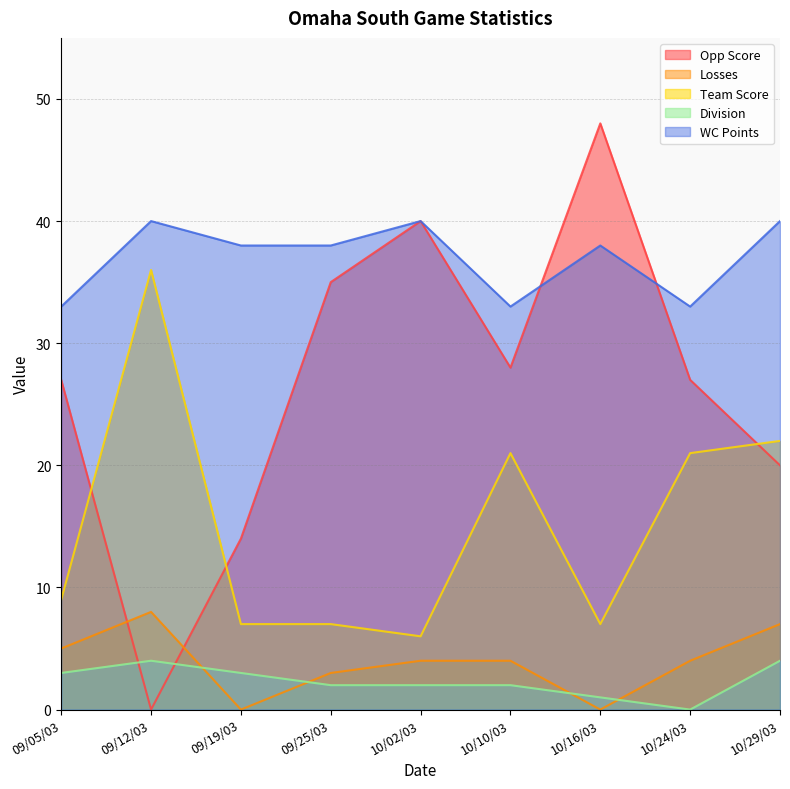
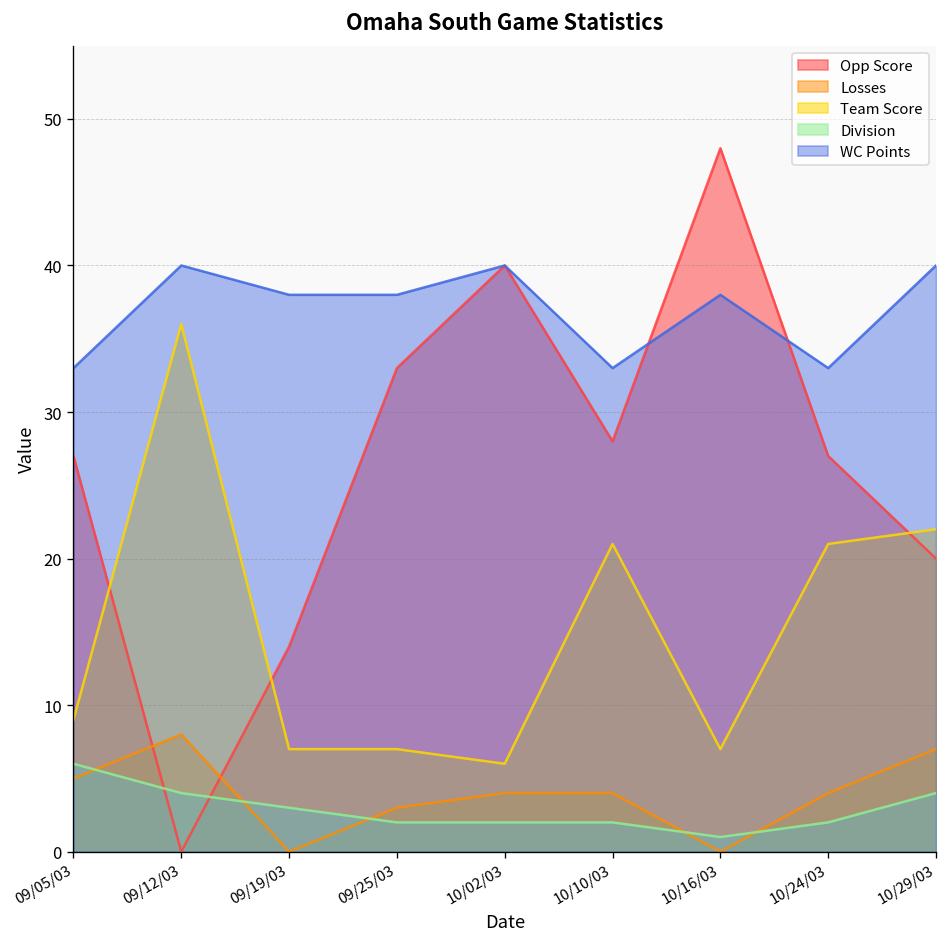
  {
    "Opp Score": {
      "09/05/03": 27,
      "09/12/03": 0,
      "09/19/03": 14,
-     "09/25/03": 35,
+     "09/25/03": 33,
      "10/10/03": 28,
      "10/16/03": 48,
      "10/24/03": 27,
      "10/29/03": 20
    },
    "Division": {
-     "09/05/03": 3,
+     "09/05/03": 6,
      "09/12/03": 4,
      "09/19/03": 3,
      "09/25/03": 2,
      "10/02/03": 2,
      "10/10/03": 2,
      "10/16/03": 1,
-     "10/24/03": 0,
+     "10/24/03": 2,
      "10/29/03": 4
    },
    "WC Points": {
      "09/05/03": 33,
      "09/12/03": 40,
      "09/19/03": 38,
      "09/25/03": 38,
      "10/10/03": 33,
      "10/16/03": 38,
      "10/24/03": 33,
      "10/29/03": 40
    }
  }
